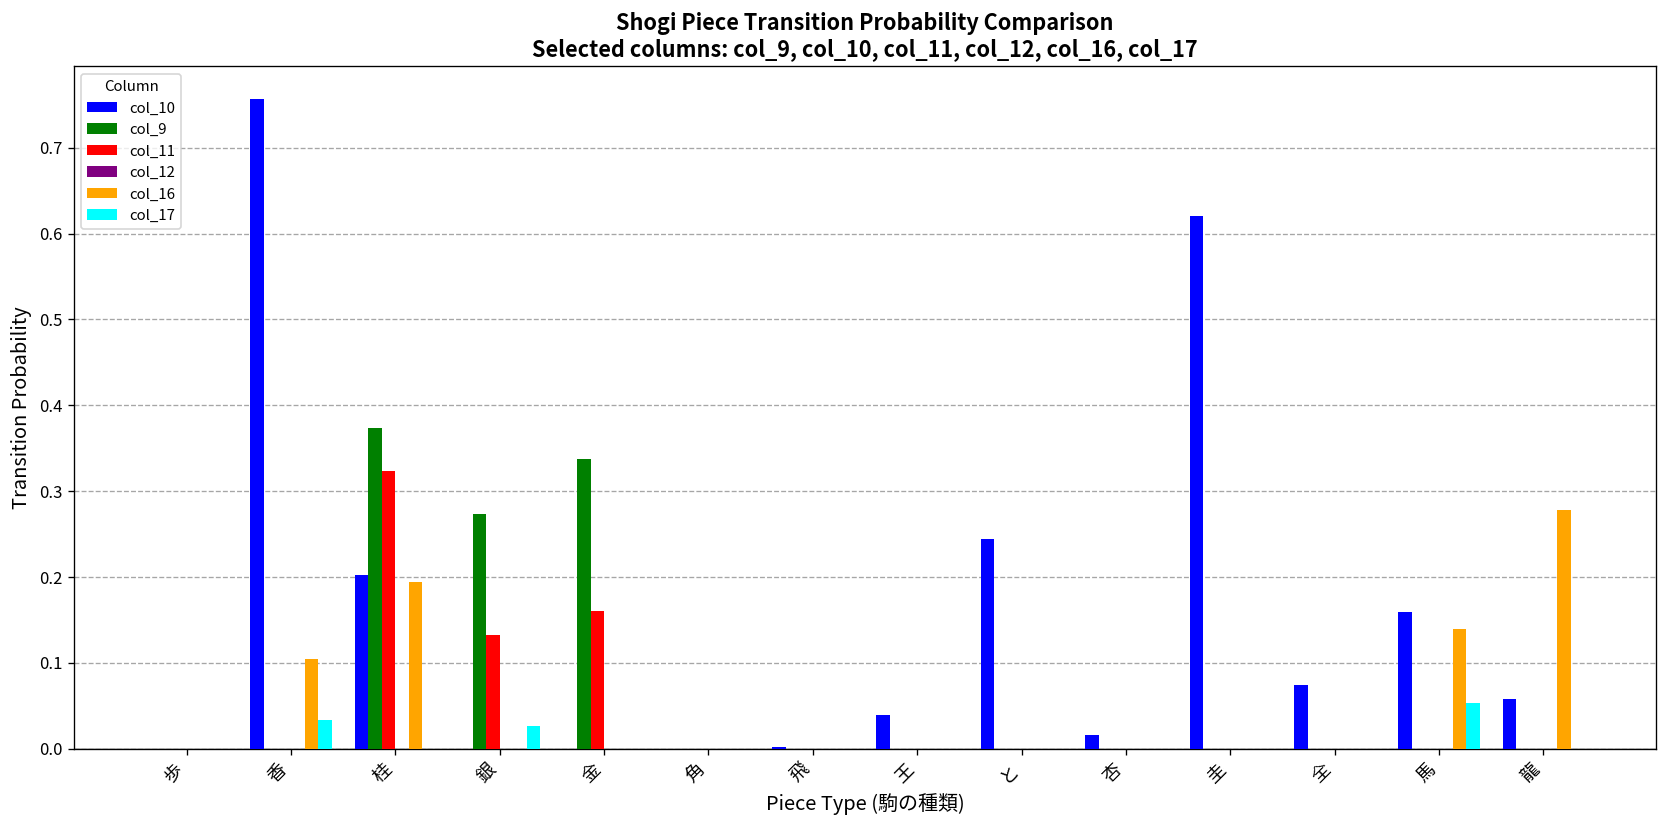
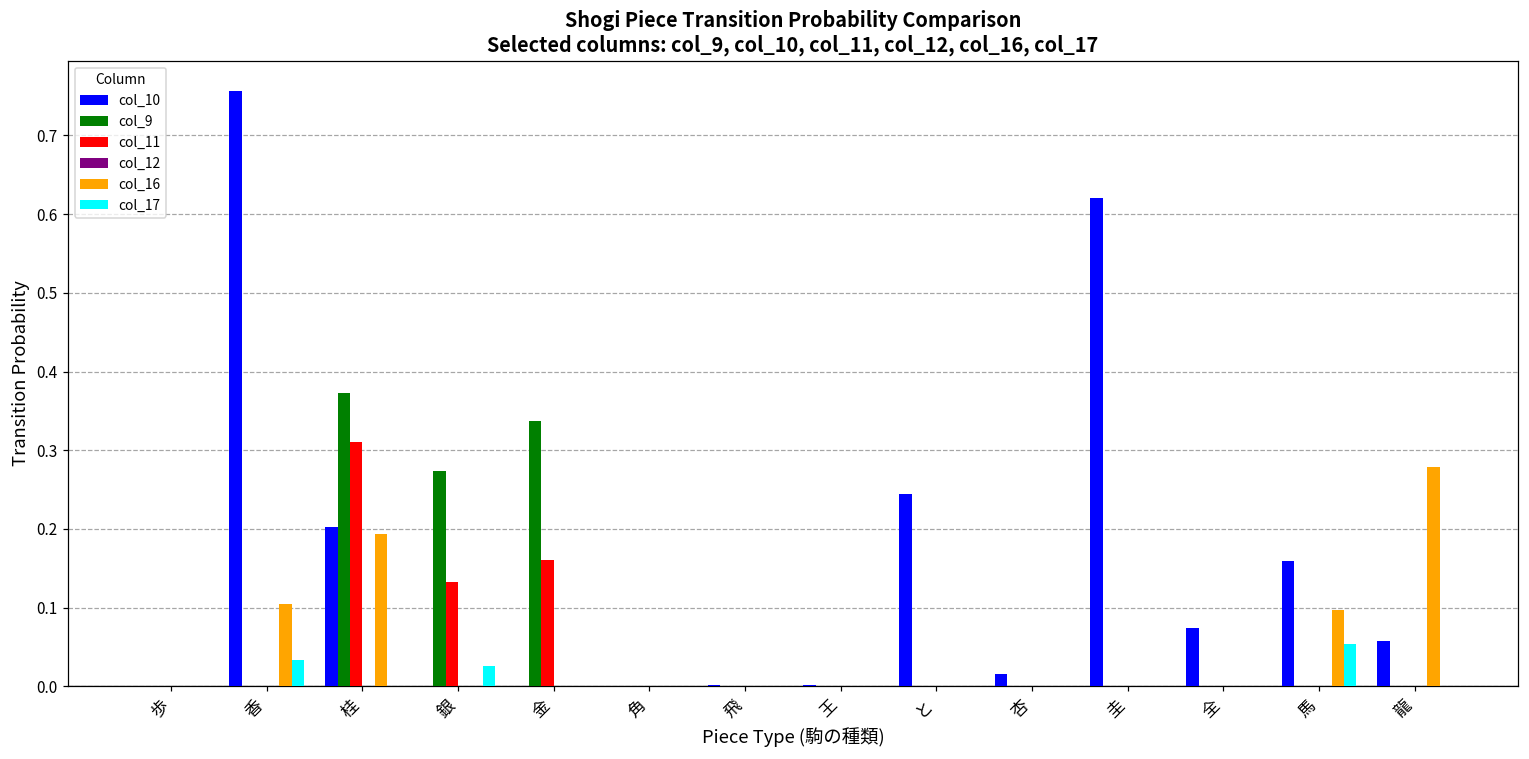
  {
    "col_10": {
      "歩": 0.00,
      "香": 0.76,
      "桂": 0.20,
      "銀": 0.00,
      "金": 0.00,
      "角": 0.00,
-     "王": 0.04,
+     "王": 0.00,
      "と": 0.24,
      "杏": 0.02,
      "圭": 0.62,
      "全": 0.07,
      "馬": 0.16,
      "龍": 0.06
    },
    "col_9": {
      "歩": 0.00,
      "香": 0.00,
      "桂": 0.37,
      "銀": 0.27,
      "金": 0.34,
      "角": 0.00,
      "飛": 0.00,
      "王": 0.00,
      "と": 0.00,
      "杏": 0.00,
      "圭": 0.00,
      "全": 0.00,
      "馬": 0.00,
      "龍": 0.00
    },
    "col_11": {
      "歩": 0.00,
      "香": 0.00,
-     "桂": 0.32,
+     "桂": 0.31,
      "銀": 0.13,
      "金": 0.16,
      "角": 0.00,
      "飛": 0.00,
      "王": 0.00,
      "と": 0.00,
      "杏": 0.00,
      "圭": 0.00,
      "全": 0.00,
      "馬": 0.00,
      "龍": 0.00
    },
    "col_12": {
      "歩": 0.00,
      "香": 0.00,
      "桂": 0.00,
      "銀": 0.00,
      "金": 0.00,
      "角": 0.00,
      "飛": 0.00,
      "王": 0.00,
      "と": 0.00,
      "杏": 0.00,
      "圭": 0.00,
      "全": 0.00,
      "馬": 0.00,
      "龍": 0.00
    },
    "col_16": {
      "歩": 0.00,
      "香": 0.10,
      "桂": 0.19,
      "銀": 0.00,
      "金": 0.00,
      "角": 0.00,
      "飛": 0.00,
      "王": 0.00,
      "と": 0.00,
      "杏": 0.00,
      "圭": 0.00,
      "全": 0.00,
-     "馬": 0.14,
+     "馬": 0.10,
      "龍": 0.28
    },
    "col_17": {
      "歩": 0.00,
      "香": 0.03,
      "桂": 0.00,
      "銀": 0.03,
      "金": 0.00,
      "角": 0.00,
      "飛": 0.00,
      "王": 0.00,
      "と": 0.00,
      "杏": 0.00,
      "圭": 0.00,
      "全": 0.00,
      "馬": 0.05,
      "龍": 0.00
    }
  }
